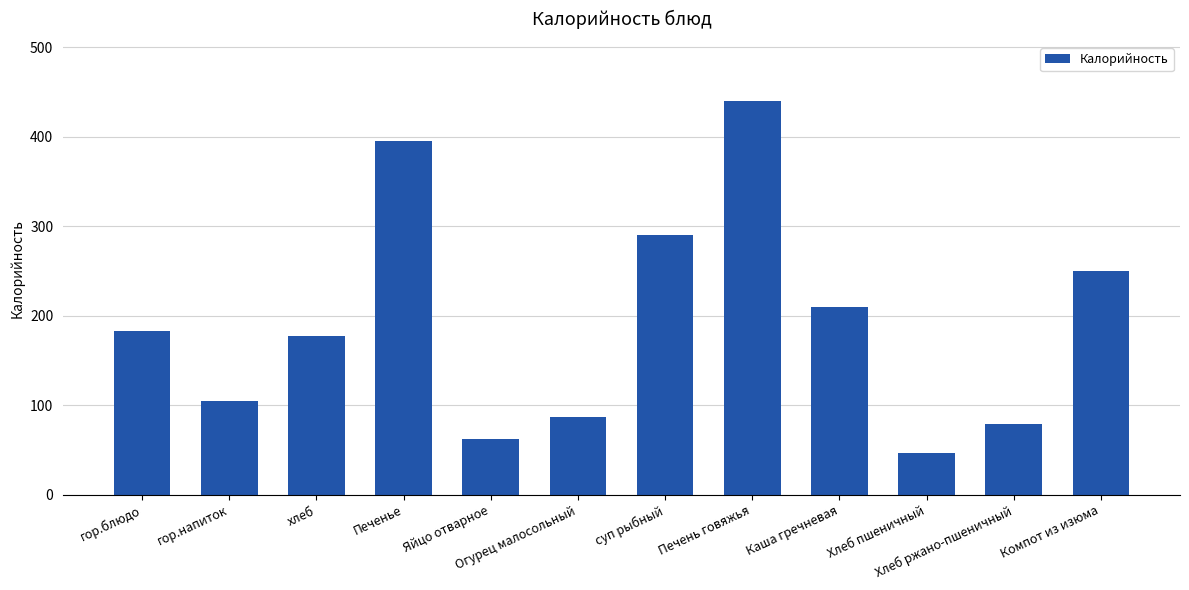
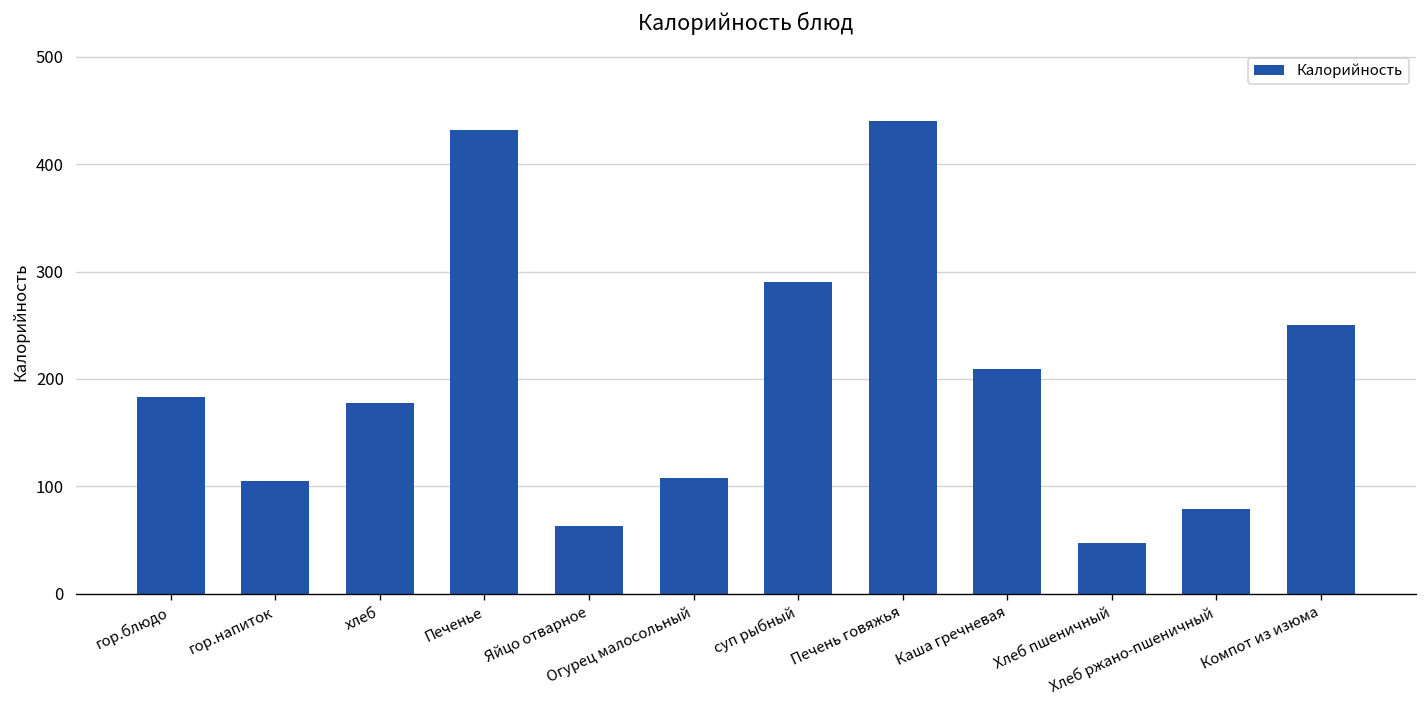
  {
    "гор.блюдо": 180,
    "гор.напиток": 110,
    "хлеб": 180,
-   "Печенье": 400,
+   "Печенье": 430,
    "Яйцо отварное": 60,
-   "Огурец малосольный": 90,
+   "Огурец малосольный": 110,
    "суп рыбный": 290,
    "Печень говяжья": 440,
    "Каша гречневая": 210,
    "Хлеб пшеничный": 50,
    "Хлеб ржано-пшеничный": 80,
    "Компот из изюма": 250
  }
